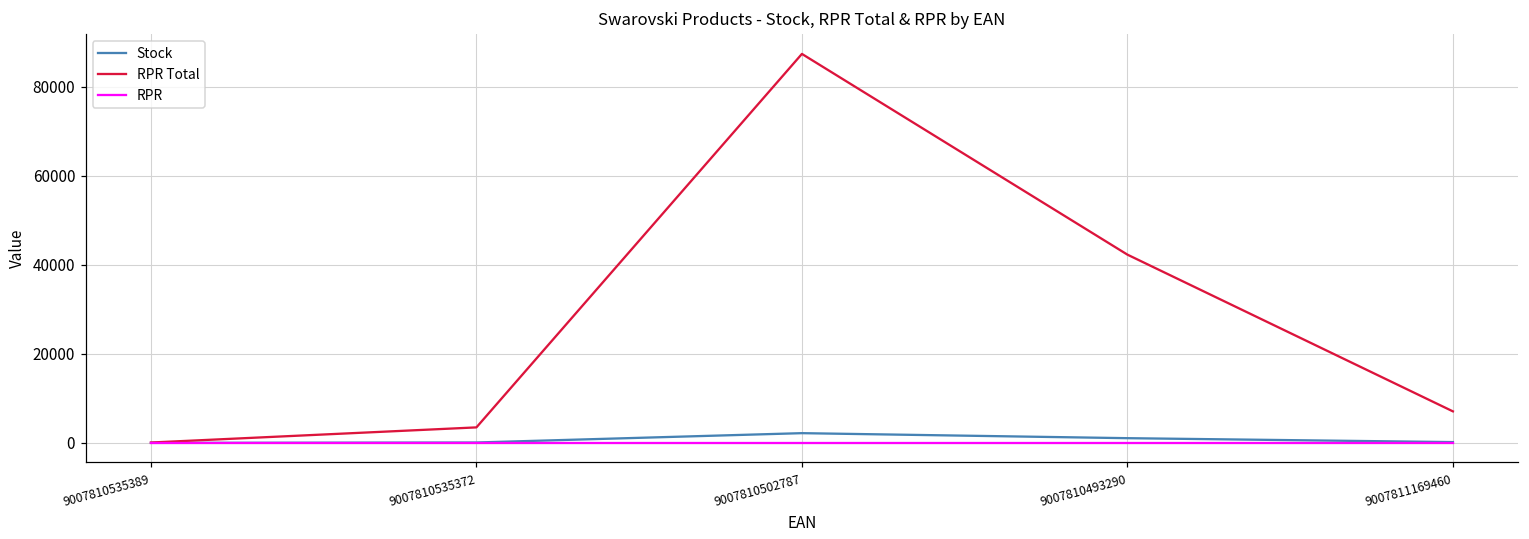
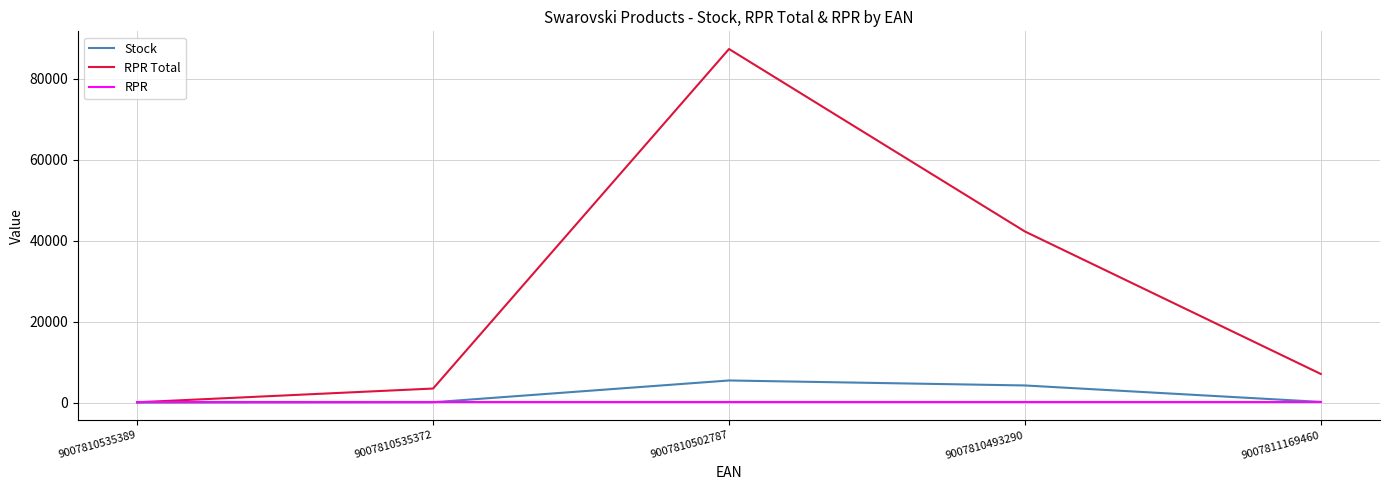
  {
    "Stock": {
-     "9007810502787": 2000,
-     "9007810493290": 1000
+     "9007810502787": 5000,
+     "9007810493290": 4000
    },
    "RPR Total": {
      "9007810535372": 3000,
      "9007810502787": 87000,
      "9007810493290": 42000,
      "9007811169460": 7000
    },
    "RPR": {
      "9007810502787": 0,
      "9007810493290": 0
    }
  }
